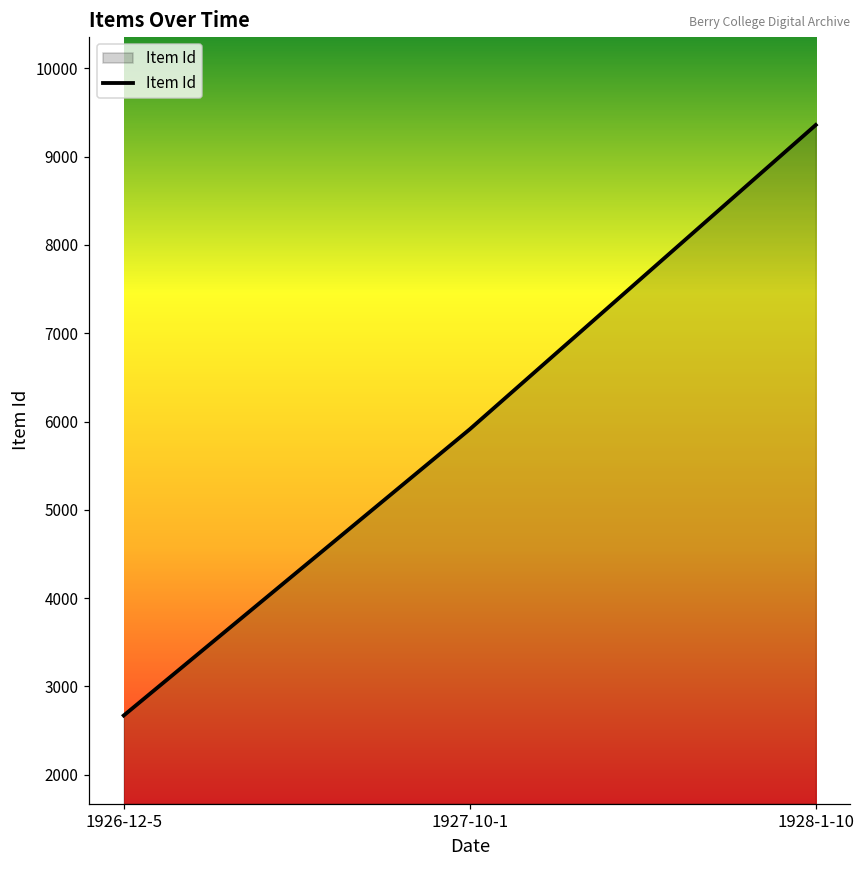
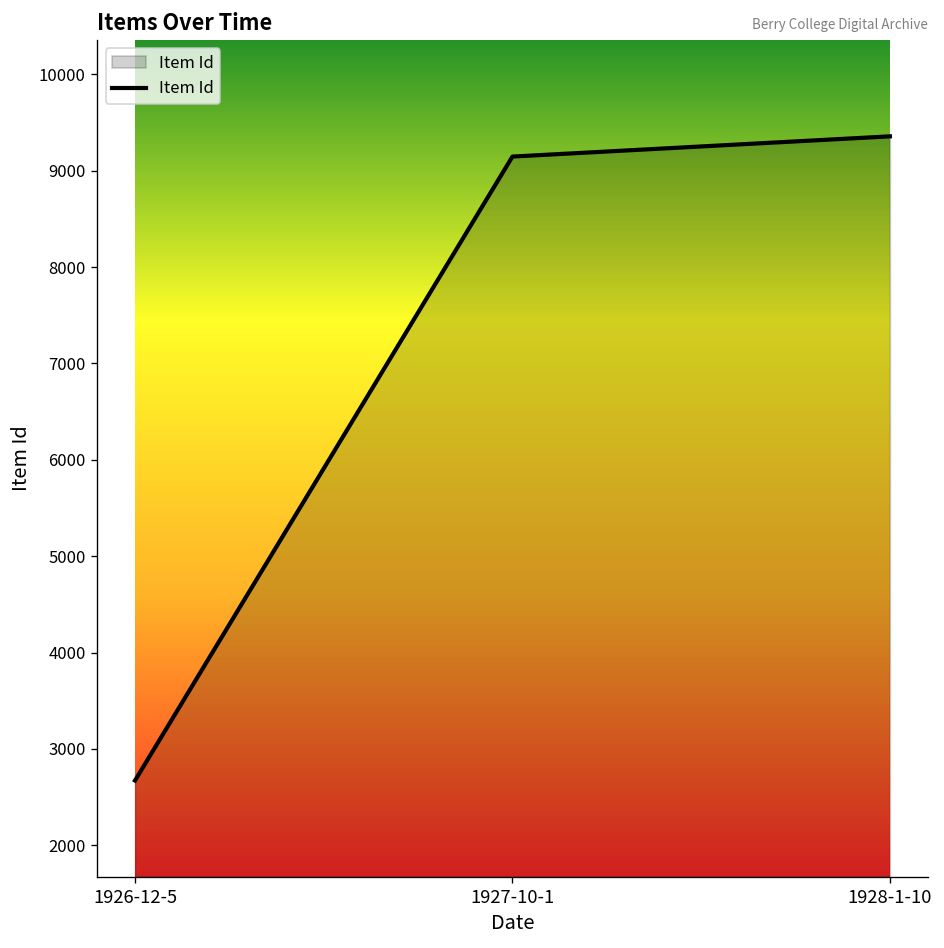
  {
    "1926-12-5": 2700,
-   "1927-10-1": 5900,
+   "1927-10-1": 9100,
    "1928-1-10": 9400
  }
